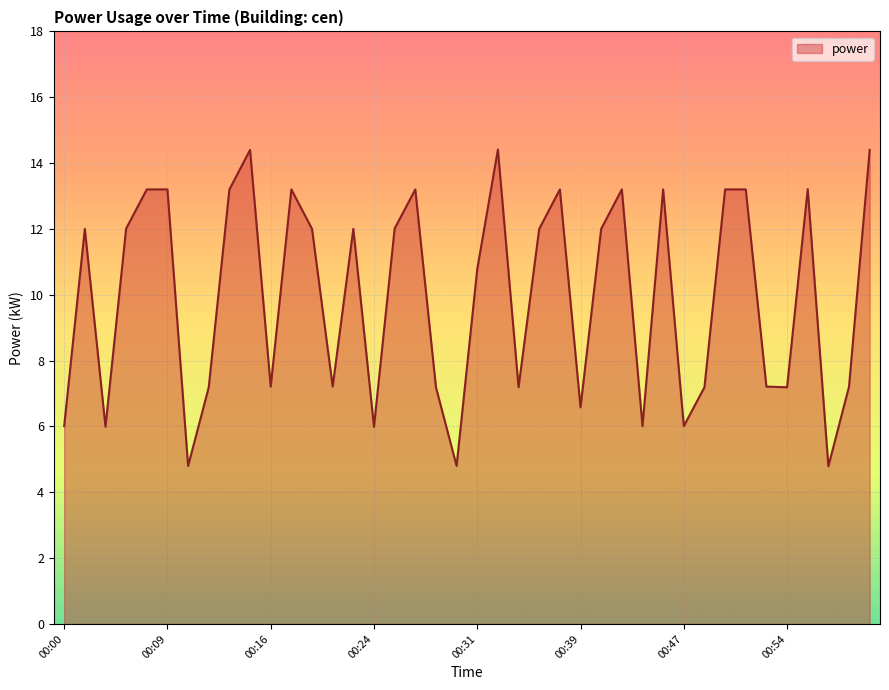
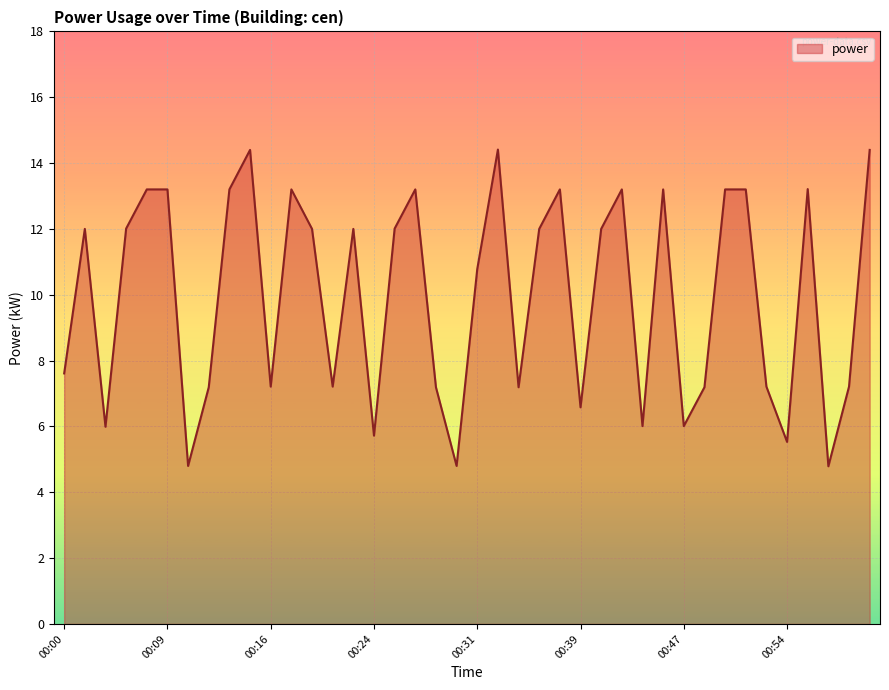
  {
-   "00:00": 6.0,
+   "00:00": 7.6,
    "00:09": 13.2,
    "00:16": 7.2,
-   "00:24": 6.0,
+   "00:24": 5.7,
    "00:31": 10.8,
    "00:39": 6.6,
    "00:47": 6.0,
-   "00:54": 7.2
+   "00:54": 5.5
  }
